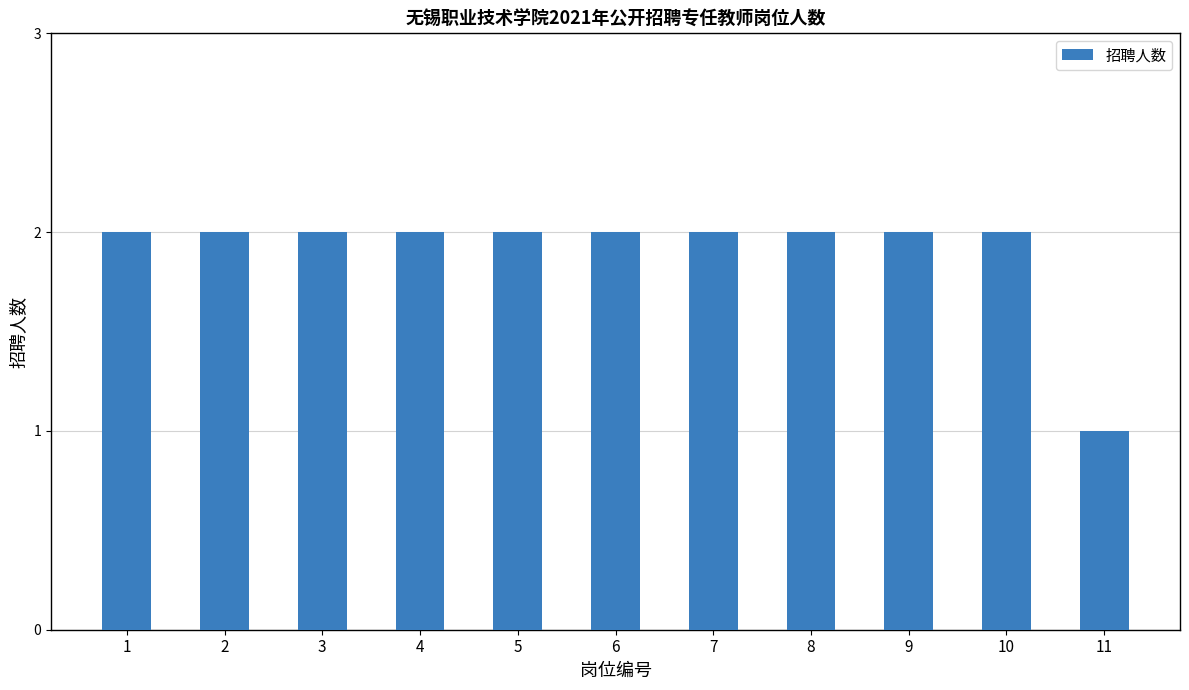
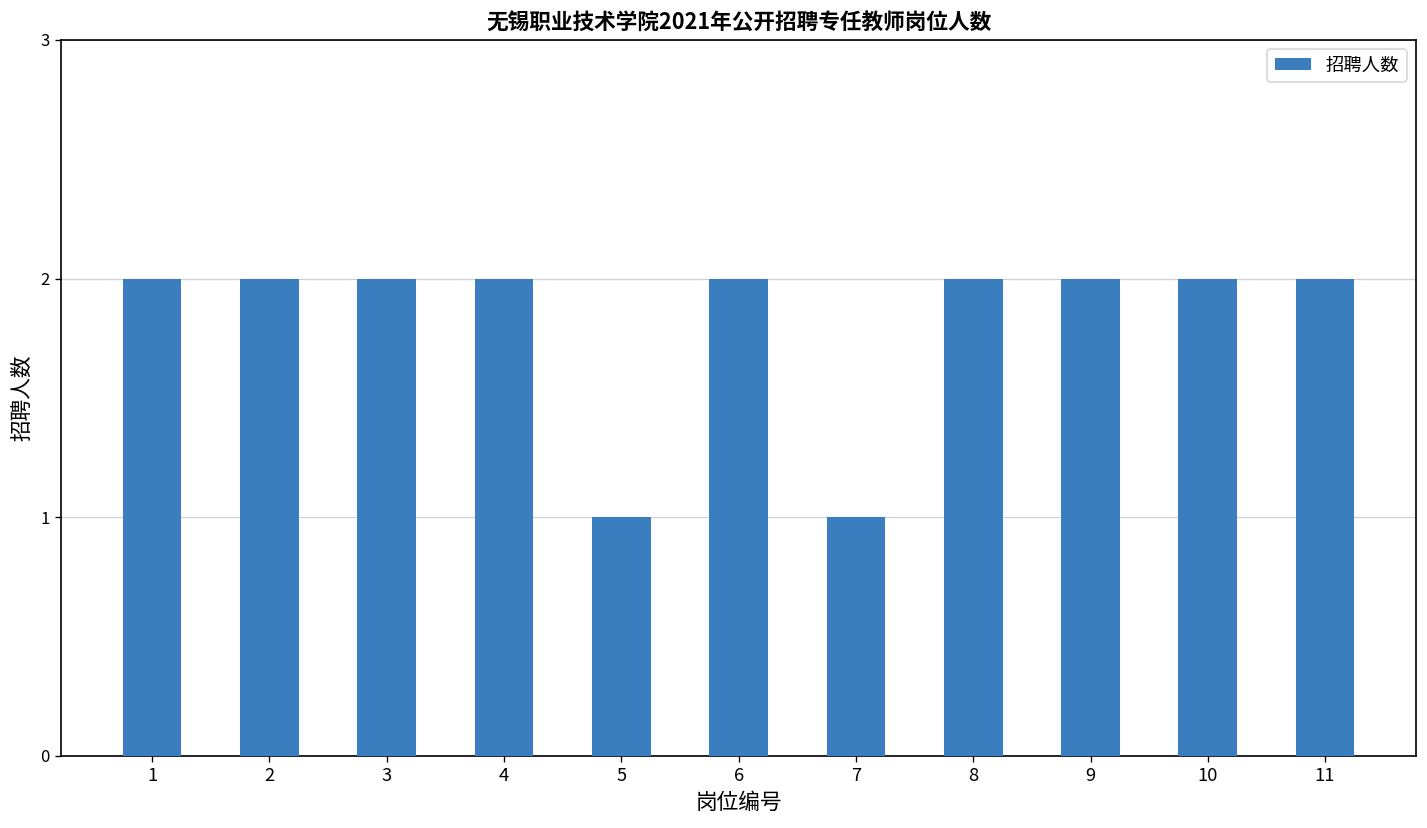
  {
    "1": 2,
    "2": 2,
    "3": 2,
    "4": 2,
-   "5": 2,
+   "5": 1,
    "6": 2,
-   "7": 2,
+   "7": 1,
    "8": 2,
    "9": 2,
    "10": 2,
-   "11": 1
+   "11": 2
  }
